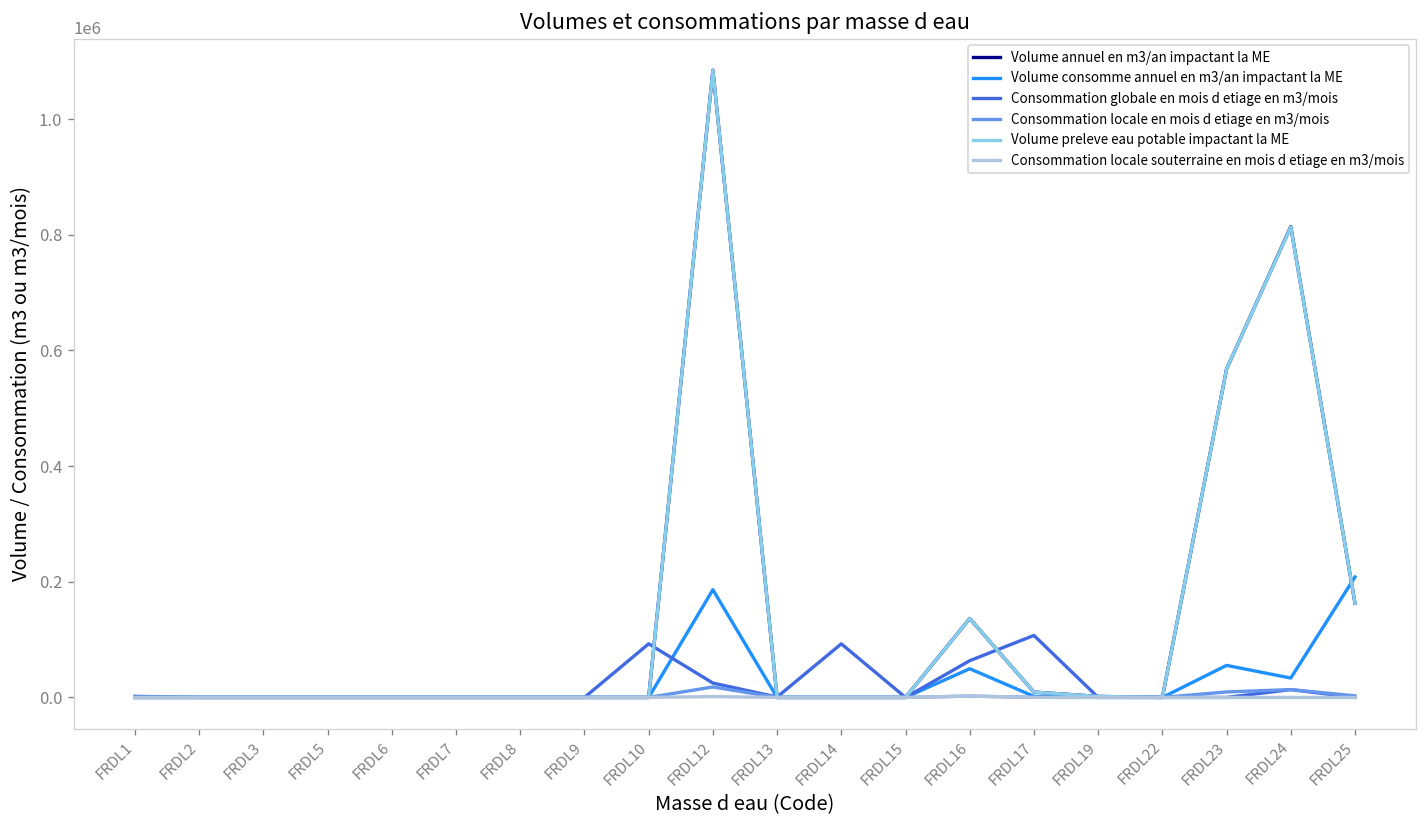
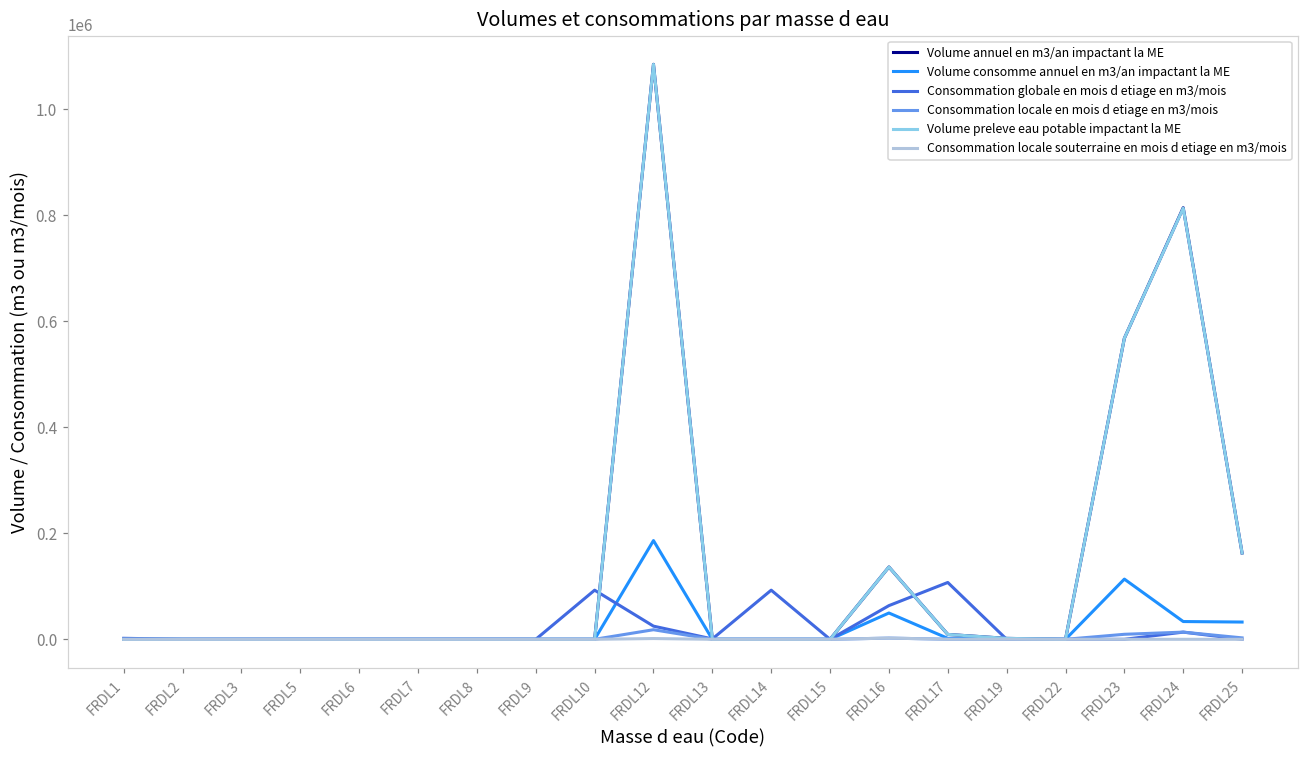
  {
    "Volume consomme annuel en m3/an impactant la ME": {
      "FRDL12": 190000,
      "FRDL16": 50000,
-     "FRDL23": 60000,
+     "FRDL23": 110000,
      "FRDL24": 30000,
-     "FRDL25": 210000
+     "FRDL25": 30000
    }
  }
